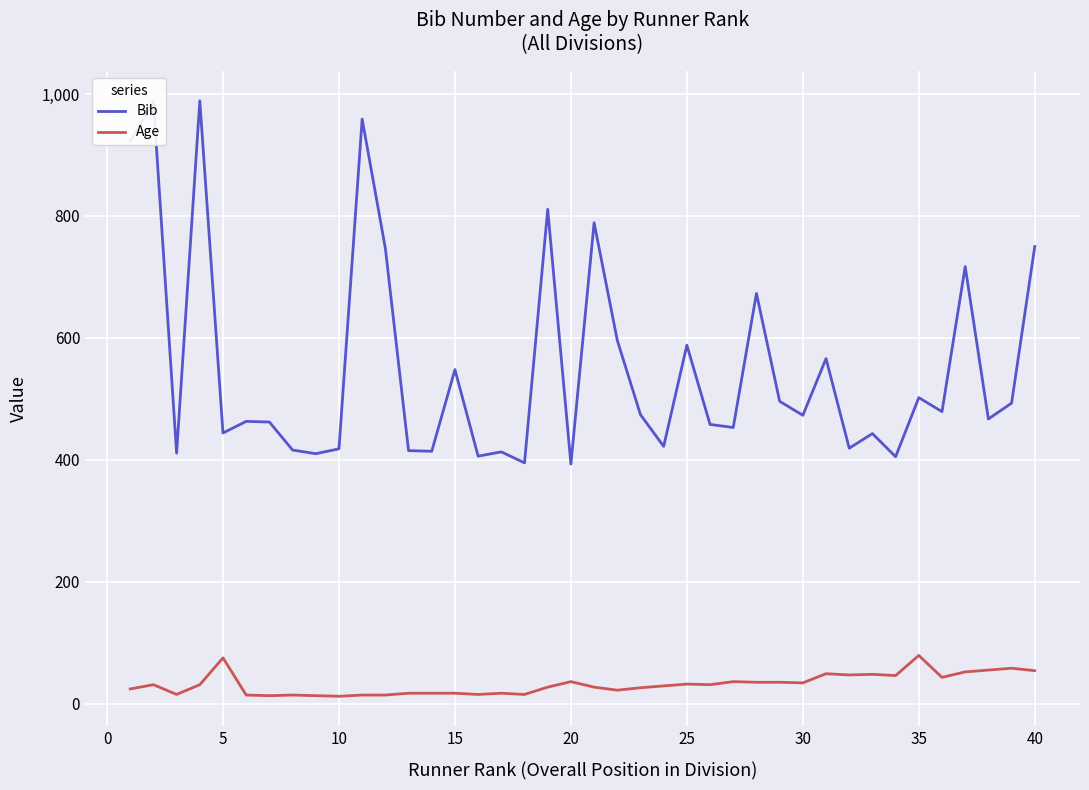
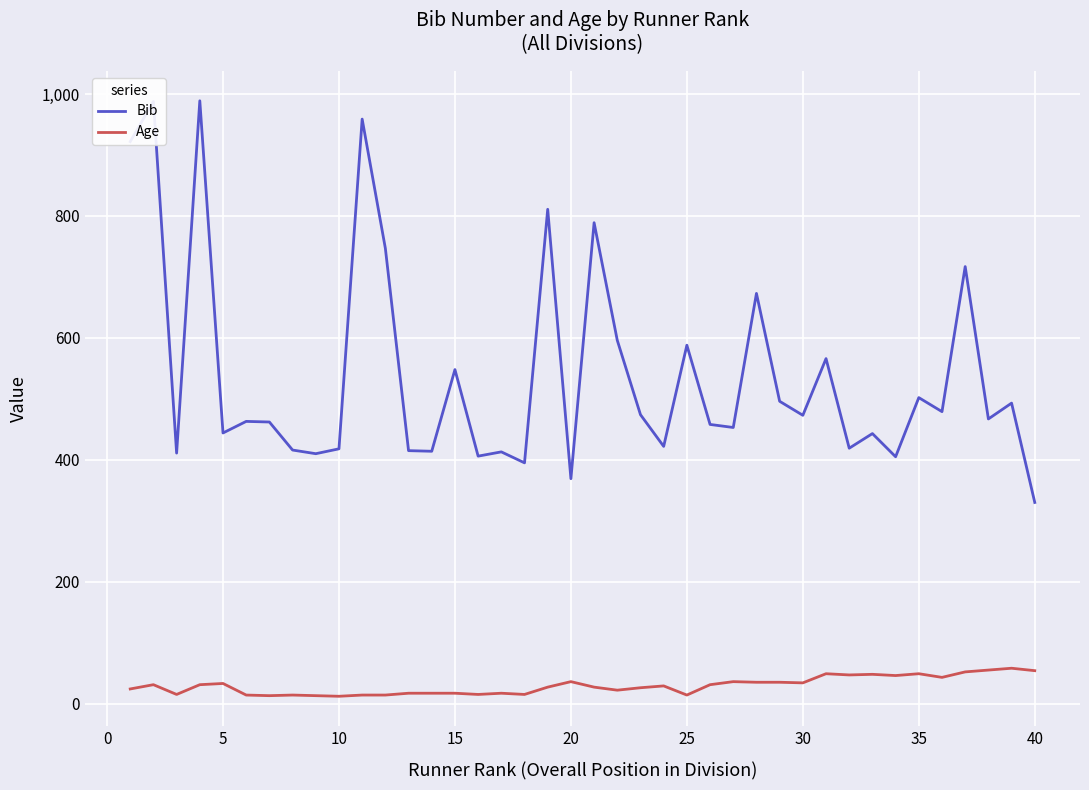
  {
    "Bib": {
      "5": 440,
      "10": 420,
      "15": 550,
-     "20": 390,
+     "20": 370,
      "25": 590,
      "30": 470,
      "35": 500,
-     "40": 750
+     "40": 330
    },
    "Age": {
-     "5": 80,
+     "5": 30,
      "10": 10,
      "15": 20,
      "20": 40,
-     "25": 30,
+     "25": 10,
      "30": 30,
-     "35": 80,
+     "35": 50,
      "40": 50
    }
  }
